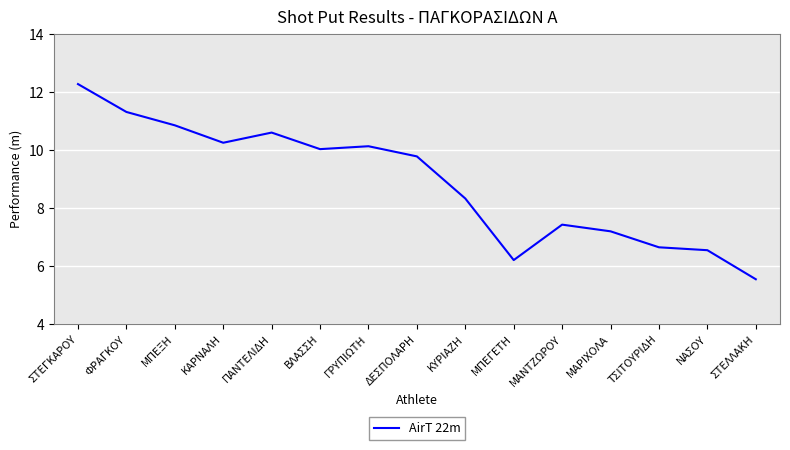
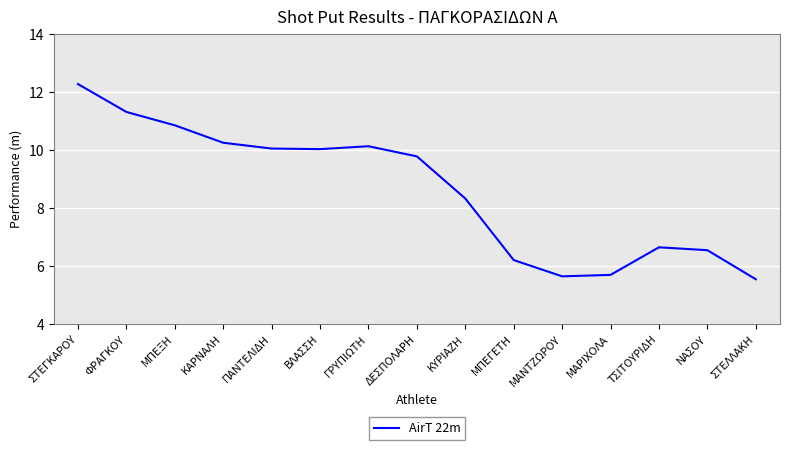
  {
    "ΣΤΕΓΚΑΡΟΥ": 12.3,
    "ΦΡΑΓΚΟΥ": 11.3,
    "ΜΠΕΞΗ": 10.9,
    "ΚΑΡΝΑΛΗ": 10.3,
-   "ΠΑΝΤΕΛΙΔΗ": 10.6,
+   "ΠΑΝΤΕΛΙΔΗ": 10.1,
    "ΒΛΑΣΣΗ": 10.0,
    "ΓΡΥΠΙΩΤΗ": 10.1,
    "ΔΕΣΠΟΛΑΡΗ": 9.8,
    "ΚΥΡΙΑΖΗ": 8.3,
    "ΜΠΕΓΕΤΗ": 6.2,
-   "ΜΑΝΤΖΩΡΟΥ": 7.4,
-   "ΜΑΡΙΧΟΛΑ": 7.2,
+   "ΜΑΝΤΖΩΡΟΥ": 5.7,
+   "ΜΑΡΙΧΟΛΑ": 5.7,
    "ΤΣΙΤΟΥΡΙΔΗ": 6.7,
    "ΝΑΣΟΥ": 6.6,
    "ΣΤΕΛΛΑΚΗ": 5.6
  }
